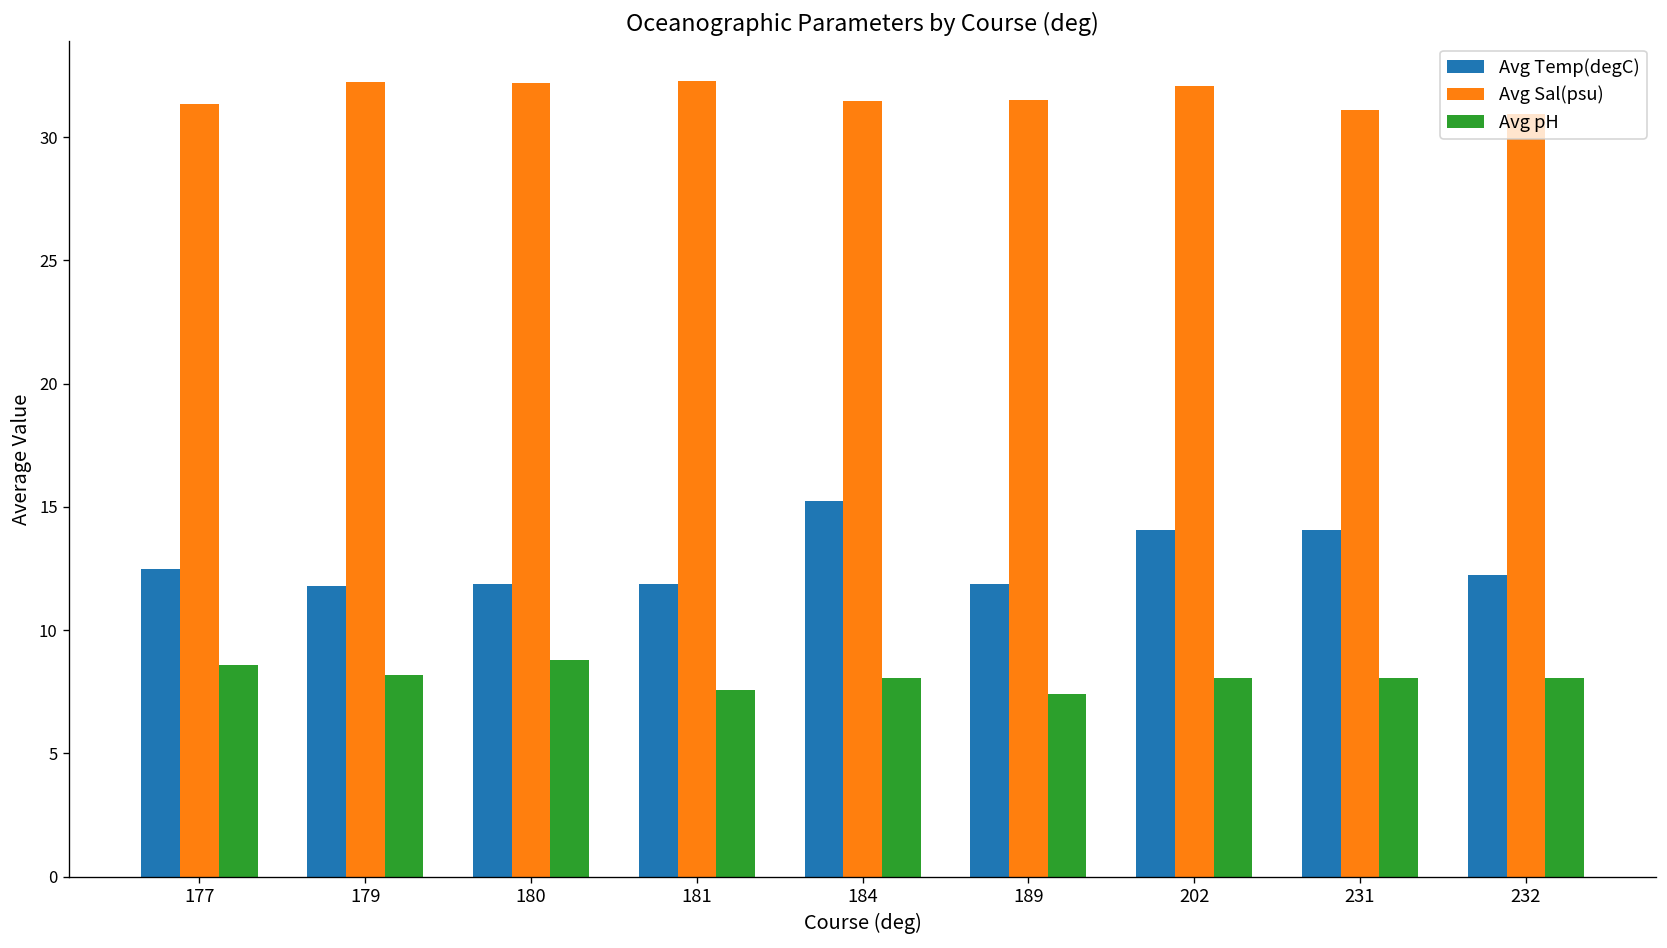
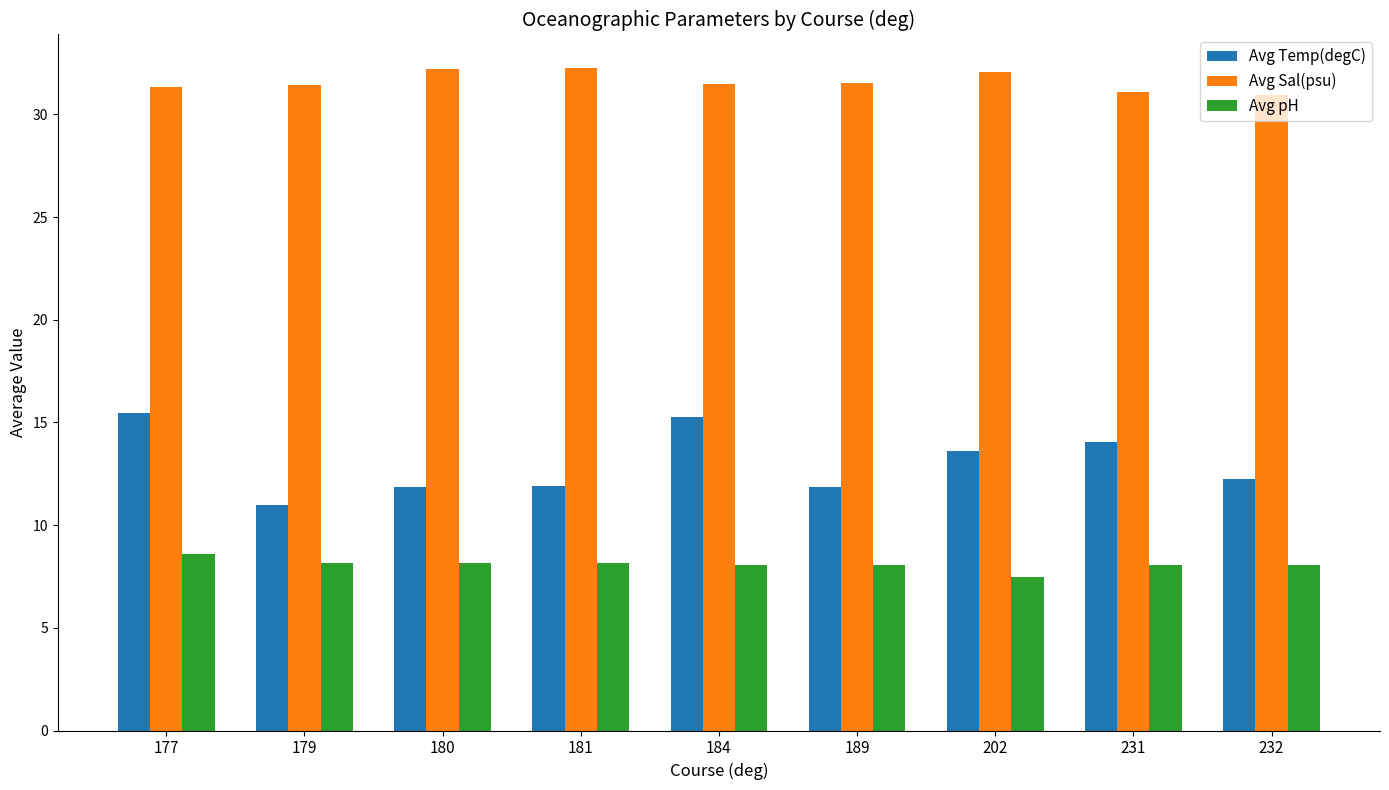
  {
    "Avg Temp(degC)": {
-     "177": 12.5,
-     "179": 11.8,
+     "177": 15.5,
+     "179": 11.0,
      "180": 11.9,
      "181": 11.9,
      "184": 15.2,
      "189": 11.9,
-     "202": 14.1,
+     "202": 13.6,
      "231": 14.1,
      "232": 12.2
    },
    "Avg Sal(psu)": {
      "177": 31.3,
-     "179": 32.2,
+     "179": 31.4,
      "180": 32.2,
      "181": 32.3,
      "184": 31.5,
      "189": 31.5,
      "202": 32.1,
      "231": 31.1
    },
    "Avg pH": {
      "177": 8.6,
      "179": 8.2,
-     "180": 8.8,
-     "181": 7.6,
+     "180": 8.2,
+     "181": 8.2,
      "184": 8.1,
-     "189": 7.4,
-     "202": 8.1,
+     "189": 8.1,
+     "202": 7.5,
      "231": 8.1,
      "232": 8.1
    }
  }
